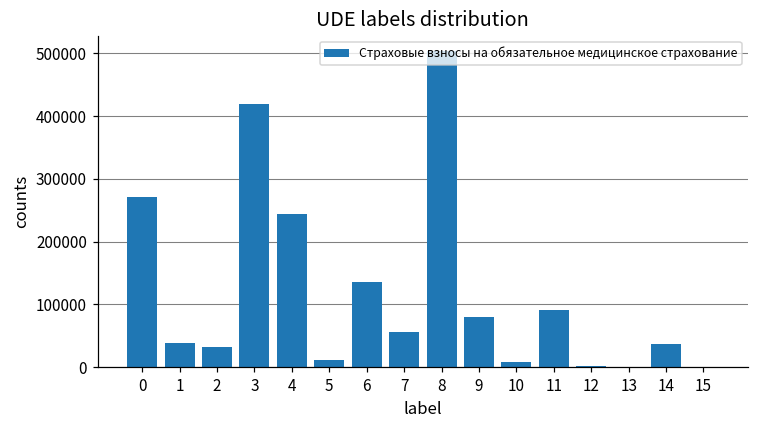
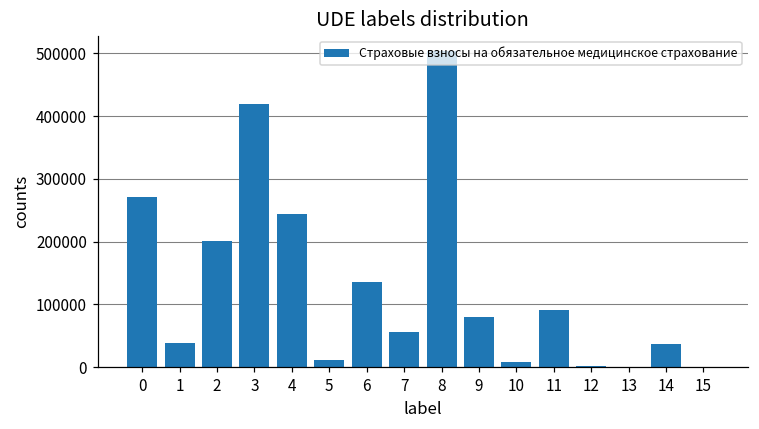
  {
    "0": 270000,
    "1": 40000,
-   "2": 30000,
+   "2": 200000,
    "3": 420000,
    "4": 240000,
    "5": 10000,
    "6": 140000,
    "7": 60000,
    "9": 80000,
    "10": 10000,
    "11": 90000,
    "14": 40000
  }
